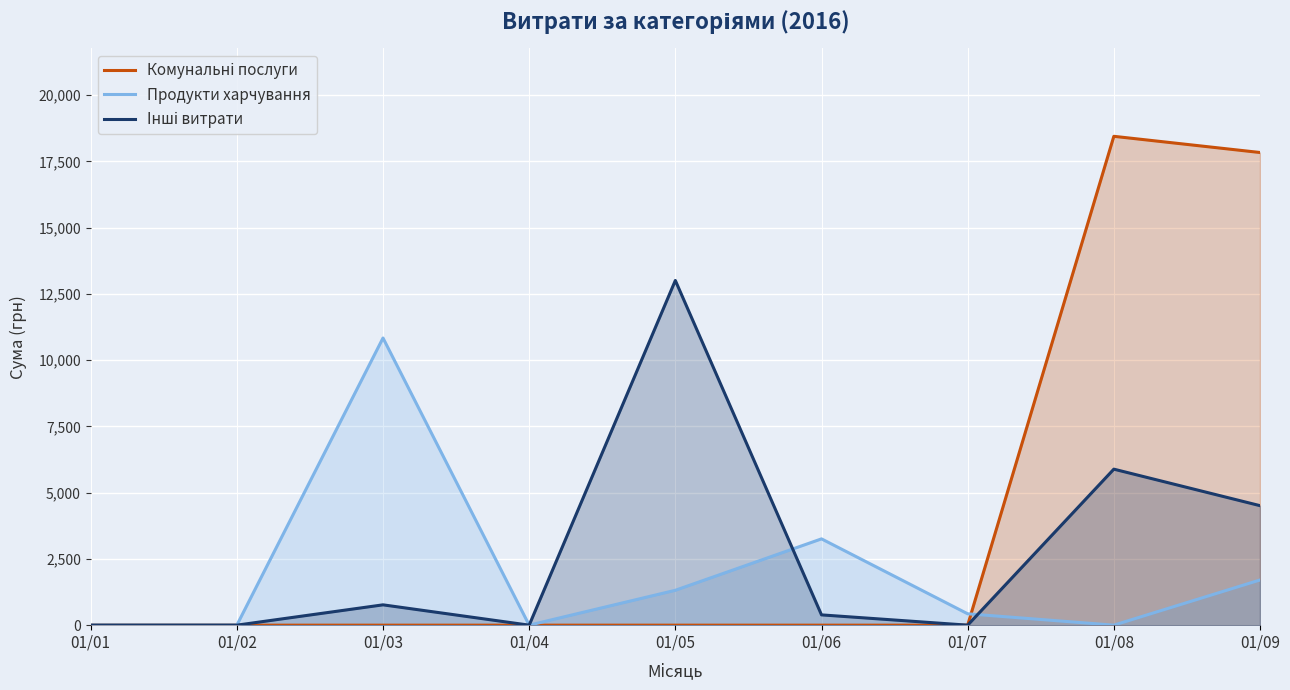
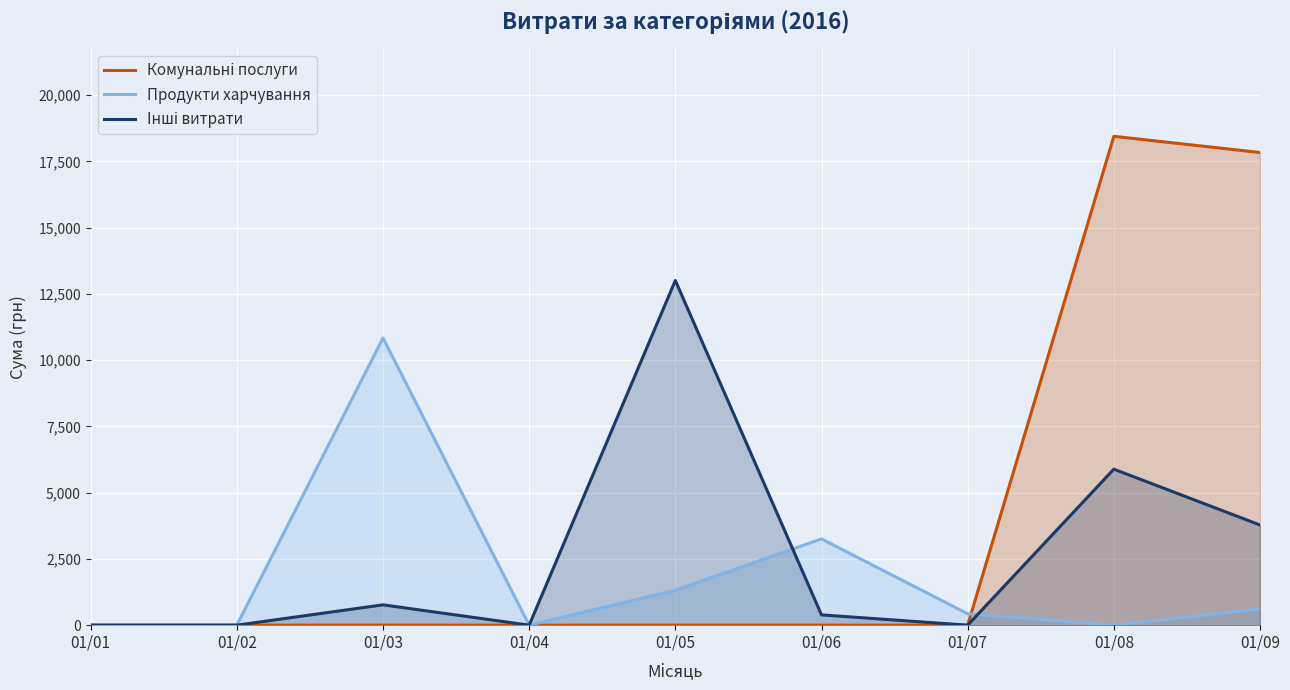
  {
    "Комунальні послуги": {
      "01/03": "0",
      "01/05": "0",
      "01/06": "0",
      "01/08": "18,400",
      "01/09": "17,800"
    },
    "Продукти харчування": {
      "01/03": "10,800",
      "01/05": "1,300",
      "01/06": "3,300",
      "01/07": "400",
      "01/08": "0",
-     "01/09": "1,700"
+     "01/09": "600"
    },
    "Інші витрати": {
      "01/03": "800",
      "01/05": "13,000",
      "01/06": "400",
      "01/08": "5,900",
-     "01/09": "4,500"
+     "01/09": "3,800"
    }
  }
